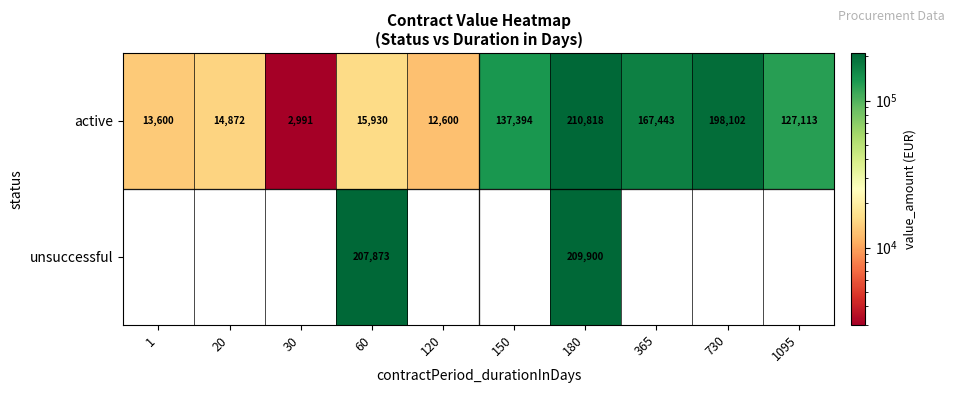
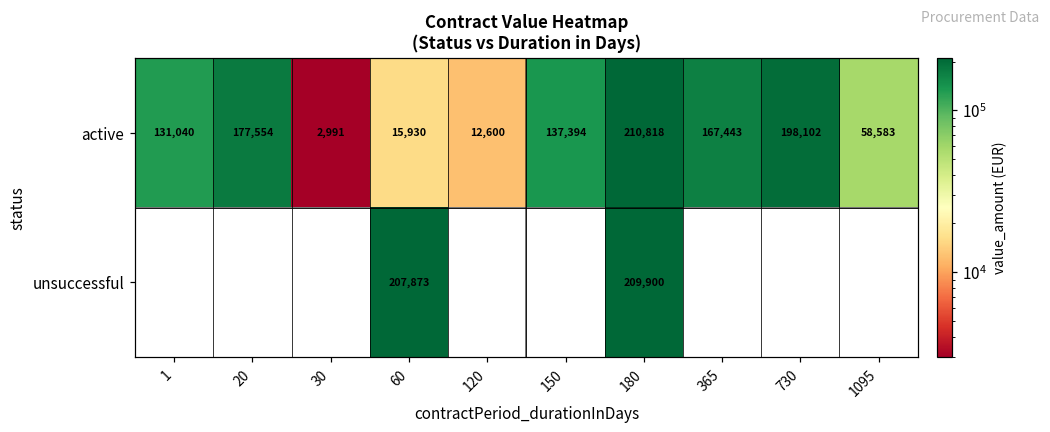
  {
    "active": {
-     "1": "13,600",
-     "20": "14,872",
+     "1": "131,040",
+     "20": "177,554",
      "30": "2,991",
      "60": "15,930",
      "120": "12,600",
      "150": "137,394",
      "180": "210,818",
      "365": "167,443",
      "730": "198,102",
-     "1095": "127,113"
+     "1095": "58,583"
    },
    "unsuccessful": {
      "60": "207,873",
      "180": "209,900"
    }
  }
